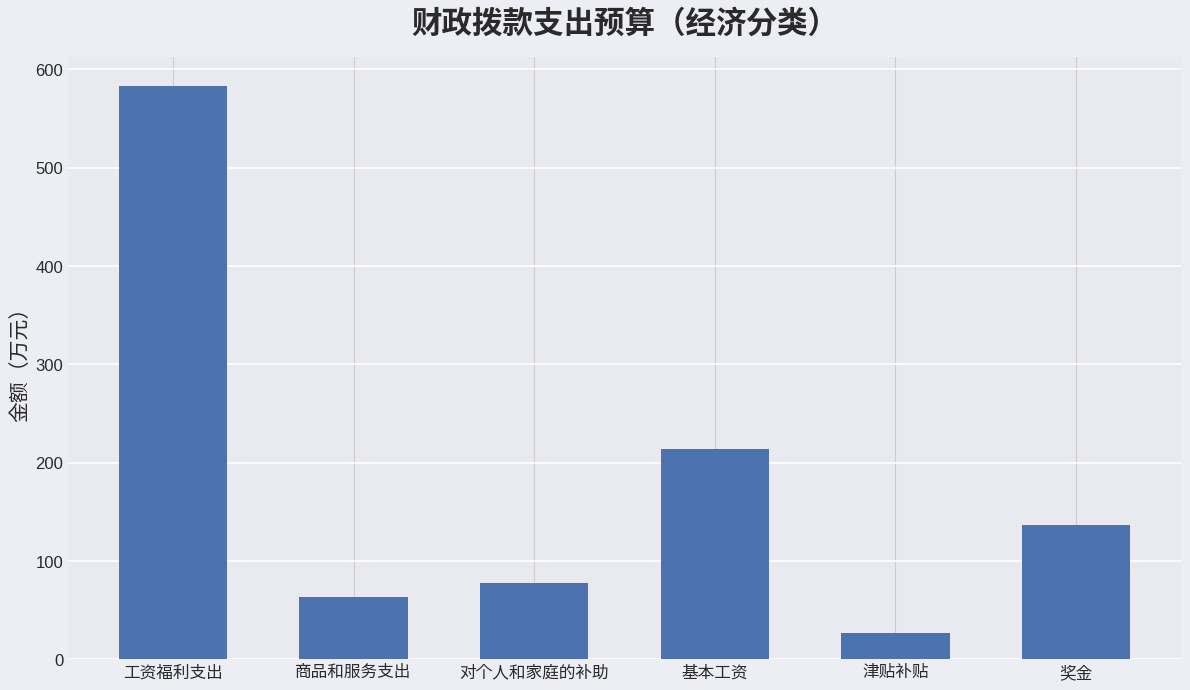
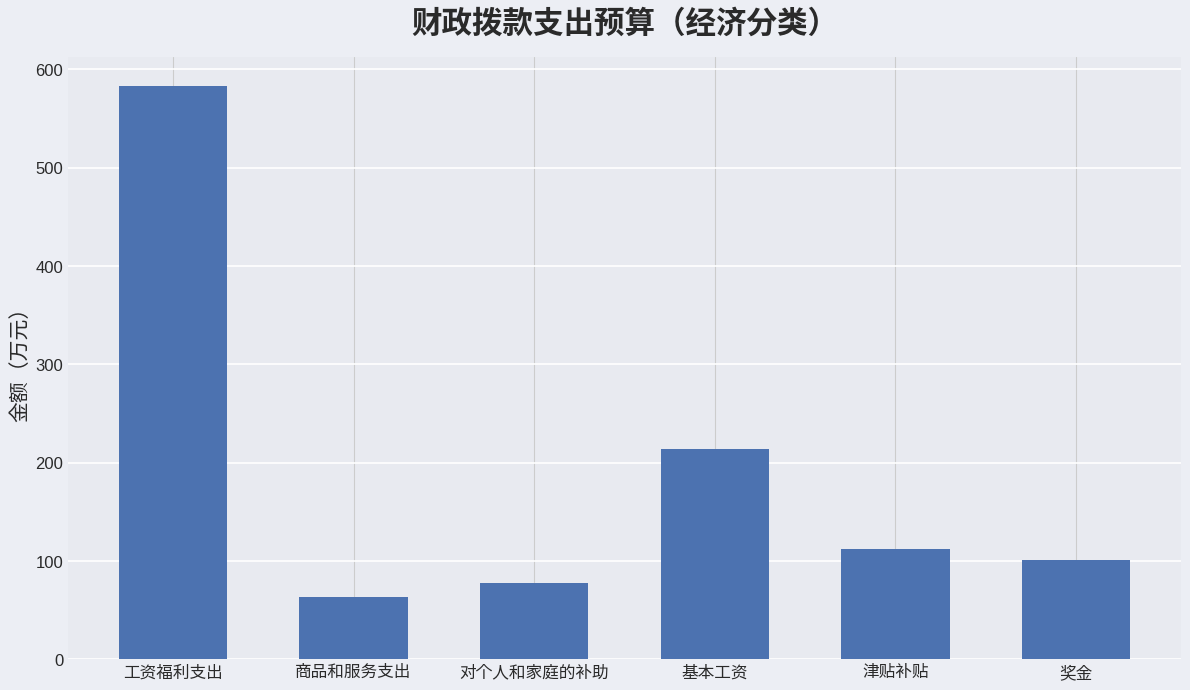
  {
    "工资福利支出": 580,
    "商品和服务支出": 60,
    "对个人和家庭的补助": 80,
    "基本工资": 210,
-   "津贴补贴": 30,
-   "奖金": 140
+   "津贴补贴": 110,
+   "奖金": 100
  }
